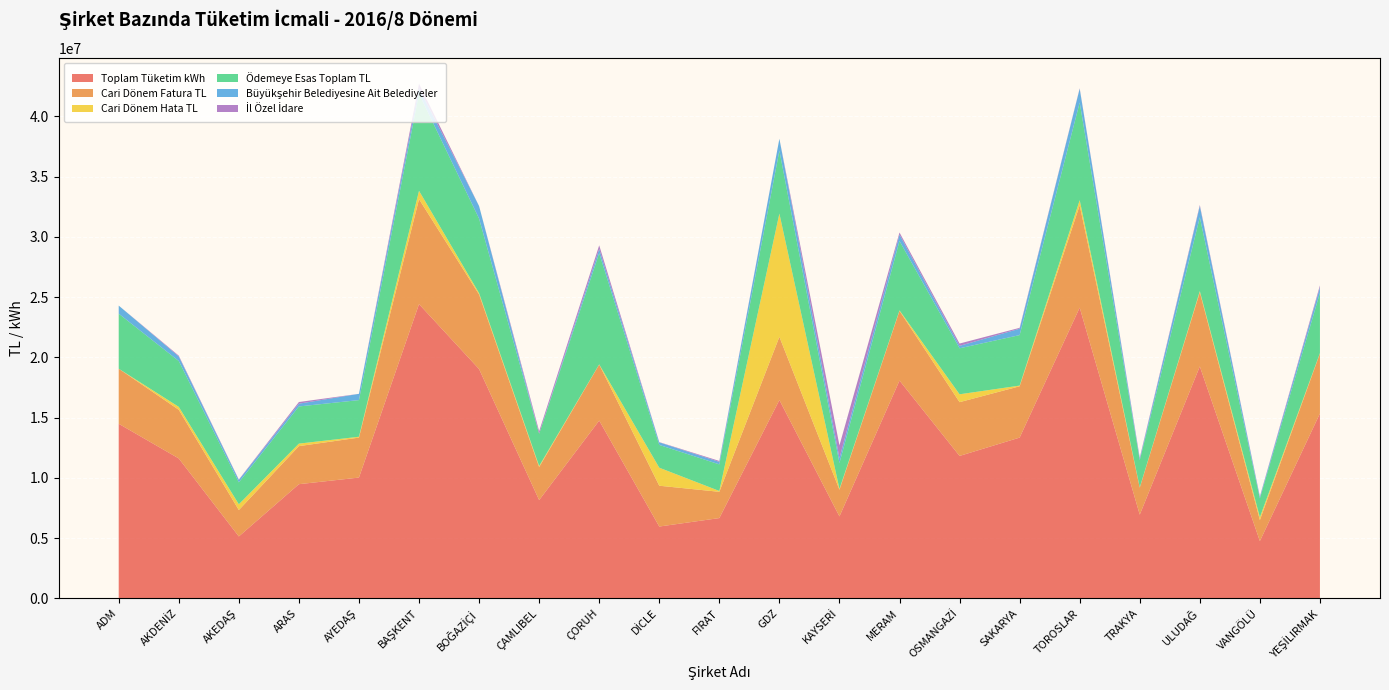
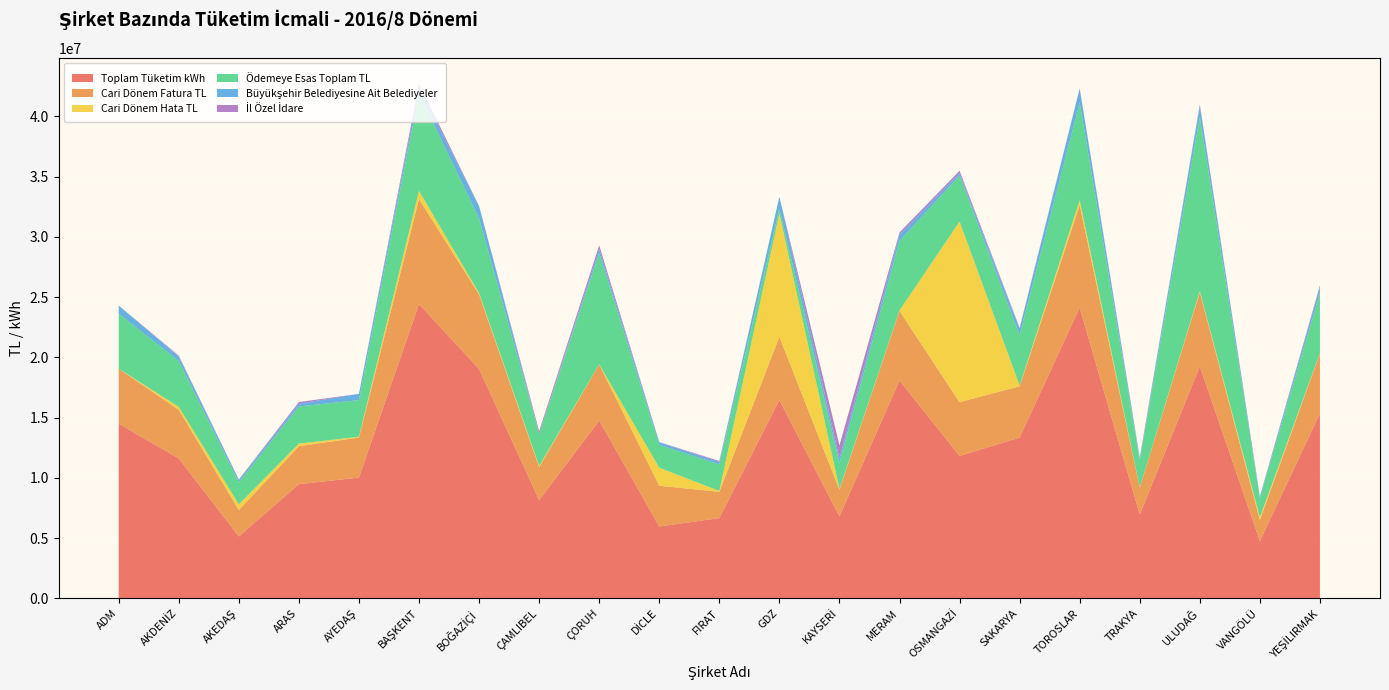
  {
    "Cari Dönem Hata TL": {
      "AKDENİZ": 200000,
      "AKEDAŞ": 500000,
      "BAŞKENT": 700000,
      "DİCLE": 1500000,
      "GDZ": 10200000,
-     "OSMANGAZİ": 700000,
+     "OSMANGAZİ": 15000000,
      "TOROSLAR": 400000,
      "VANGÖLÜ": 200000
    },
    "Ödemeye Esas Toplam TL": {
      "ADM": 4600000,
      "AKDENİZ": 3800000,
      "ARAS": 3100000,
      "AYEDAŞ": 3000000,
      "BOĞAZİÇİ": 6200000,
      "ÇORUH": 9200000,
      "DİCLE": 1900000,
-     "GDZ": 5200000,
+     "GDZ": 400000,
      "KAYSERİ": 2100000,
      "MERAM": 5800000,
      "SAKARYA": 4200000,
      "TOROSLAR": 8100000,
-     "ULUDAĞ": 6100000,
+     "ULUDAĞ": 14500000,
      "YEŞİLIRMAK": 5000000
    },
    "Büyükşehir Belediyesine Ait Belediyeler": {
      "ÇORUH": 300000,
      "KAYSERİ": 400000
    },
    "İl Özel İdare": {
      "ÇORUH": 300000,
      "KAYSERİ": 1100000
    }
  }
